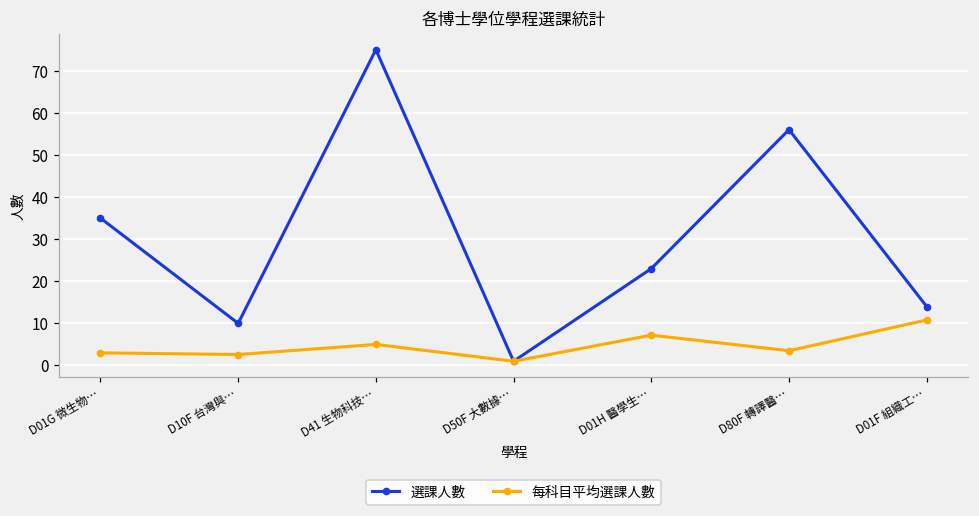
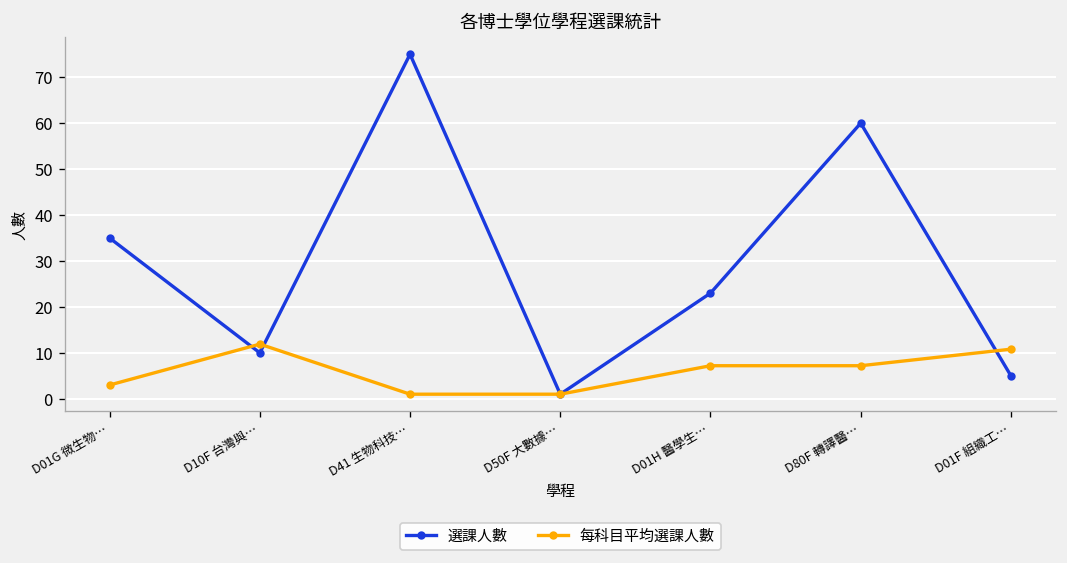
  {
    "選課人數": {
      "D01G 微生物…": 35,
      "D10F 台灣與…": 10,
      "D41 生物科技…": 75,
      "D01H 醫學生…": 23,
-     "D80F 轉譯醫…": 56,
-     "D01F 組織工…": 14
+     "D80F 轉譯醫…": 60,
+     "D01F 組織工…": 5
    },
    "每科目平均選課人數": {
      "D01G 微生物…": 3,
-     "D10F 台灣與…": 3,
-     "D41 生物科技…": 5,
+     "D10F 台灣與…": 12,
+     "D41 生物科技…": 1,
      "D01H 醫學生…": 7,
-     "D80F 轉譯醫…": 4,
+     "D80F 轉譯醫…": 7,
      "D01F 組織工…": 11
    }
  }
